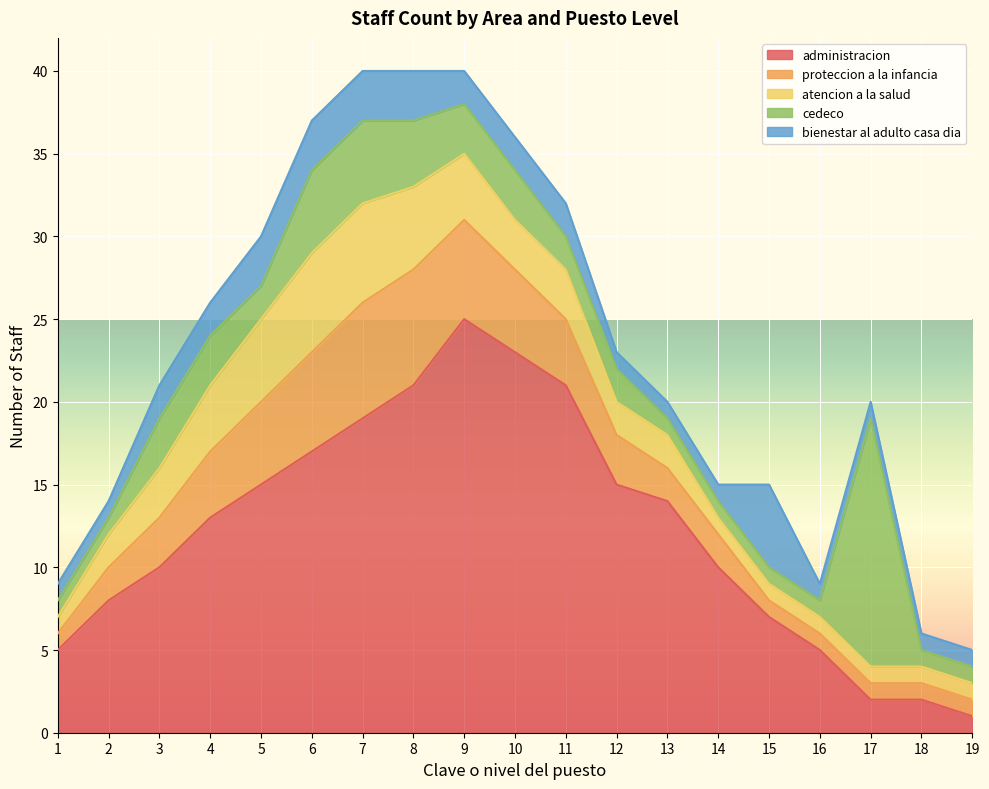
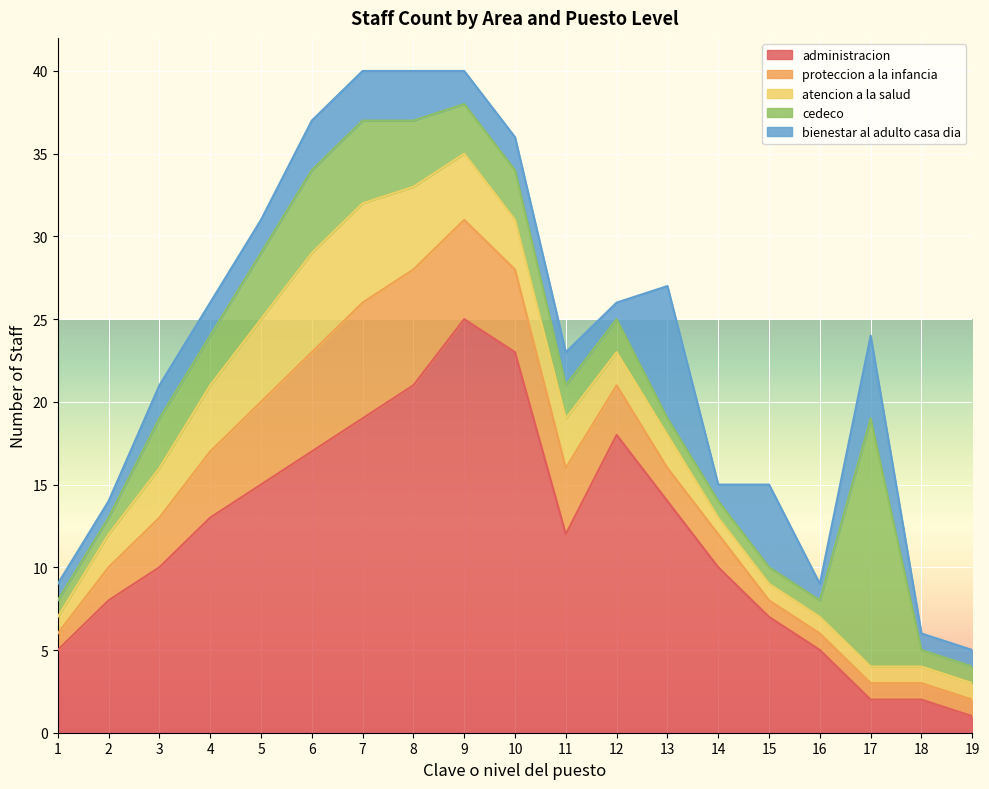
  {
    "administracion": {
      "1": 5,
      "2": 8,
      "3": 10,
      "4": 13,
      "5": 15,
      "6": 17,
      "7": 19,
      "8": 21,
      "9": 25,
      "10": 23,
-     "11": 21,
-     "12": 15,
+     "11": 12,
+     "12": 18,
      "13": 14,
      "14": 10,
      "15": 7,
      "16": 5,
      "17": 2,
      "18": 2,
      "19": 1
    },
    "cedeco": {
      "1": 1,
      "2": 1,
      "3": 3,
      "4": 3,
-     "5": 2,
+     "5": 4,
      "6": 5,
      "7": 5,
      "8": 4,
      "9": 3,
      "10": 3,
      "11": 2,
      "12": 2,
      "13": 1,
      "14": 1,
      "15": 1,
      "16": 1,
      "17": 15,
      "18": 1,
      "19": 1
    },
    "bienestar al adulto casa dia": {
      "1": 1,
      "2": 1,
      "3": 2,
      "4": 2,
-     "5": 3,
+     "5": 2,
      "6": 3,
      "7": 3,
      "8": 3,
      "9": 2,
      "10": 2,
      "11": 2,
      "12": 1,
-     "13": 1,
+     "13": 8,
      "14": 1,
      "15": 5,
      "16": 1,
-     "17": 1,
+     "17": 5,
      "18": 1,
      "19": 1
    }
  }
